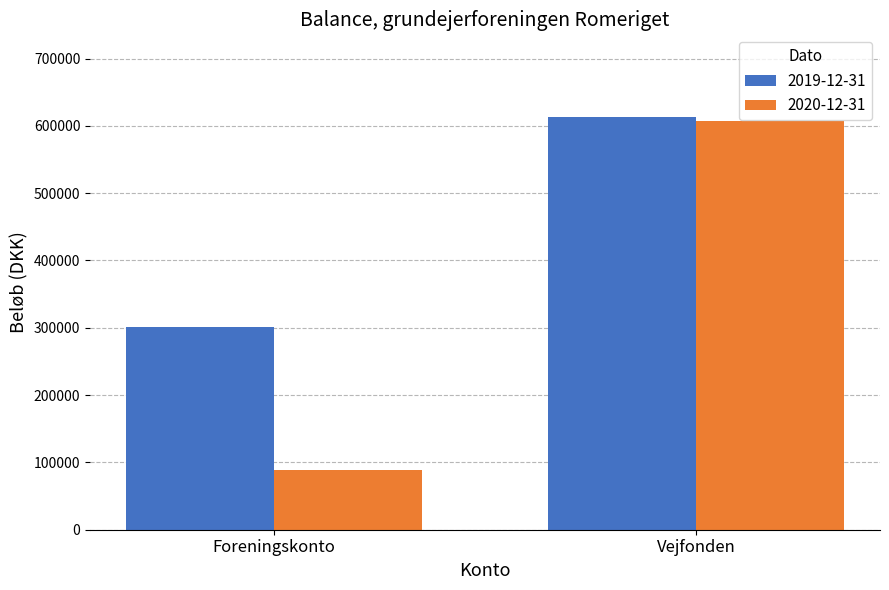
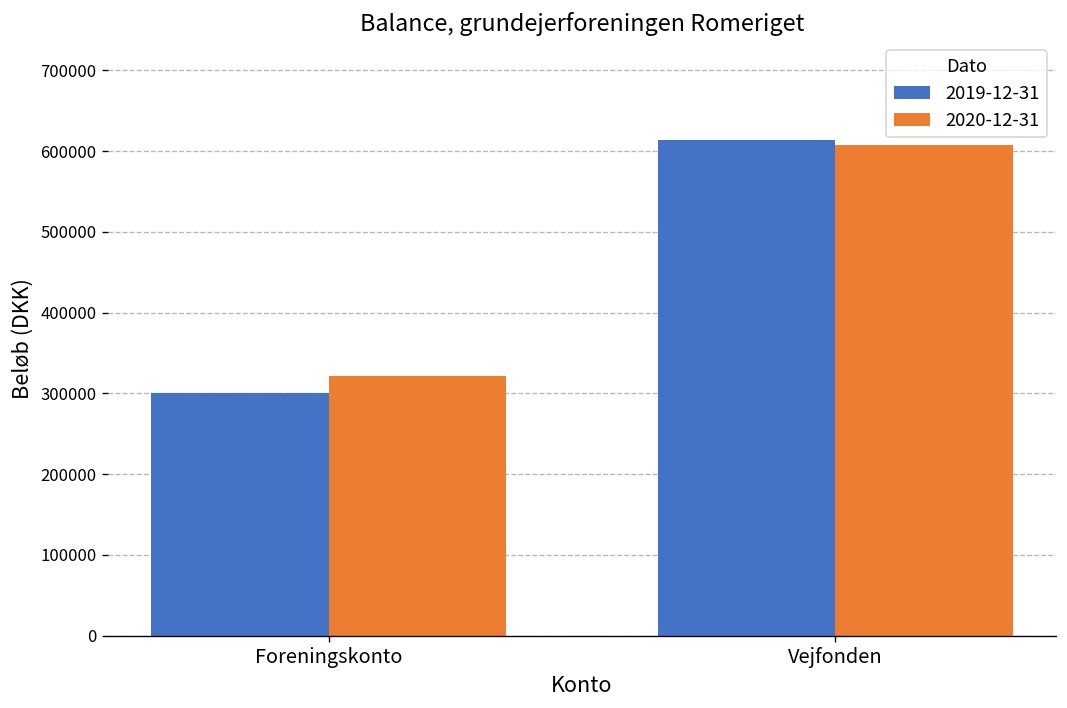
  {
    "2019-12-31": {
      "Foreningskonto": 300000,
      "Vejfonden": 610000
    },
    "2020-12-31": {
-     "Foreningskonto": 90000,
+     "Foreningskonto": 320000,
      "Vejfonden": 610000
    }
  }
